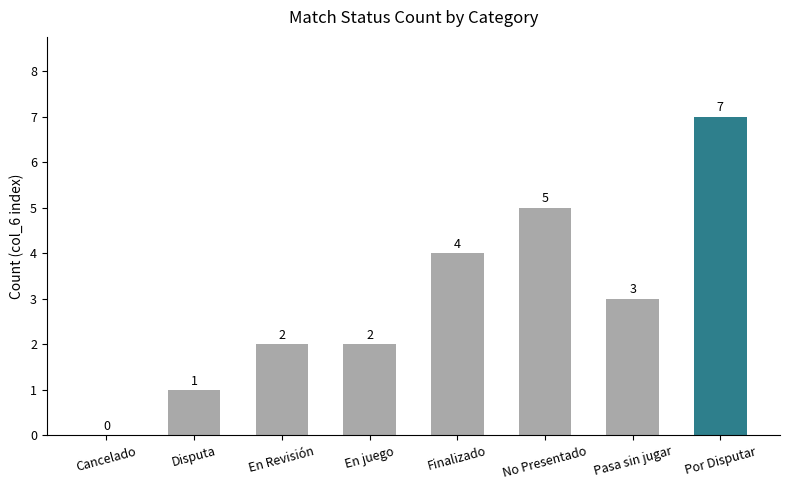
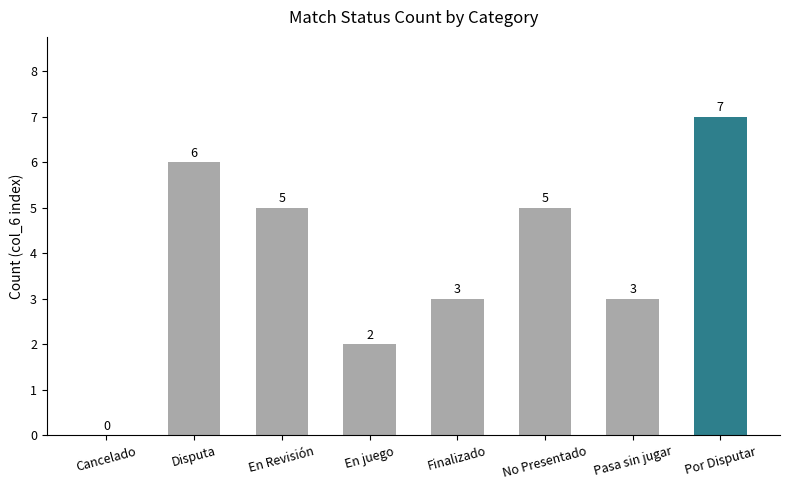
  {
    "Cancelado": 0,
-   "Disputa": 1,
-   "En Revisión": 2,
+   "Disputa": 6,
+   "En Revisión": 5,
    "En juego": 2,
-   "Finalizado": 4,
+   "Finalizado": 3,
    "No Presentado": 5,
    "Pasa sin jugar": 3,
    "Por Disputar": 7
  }
